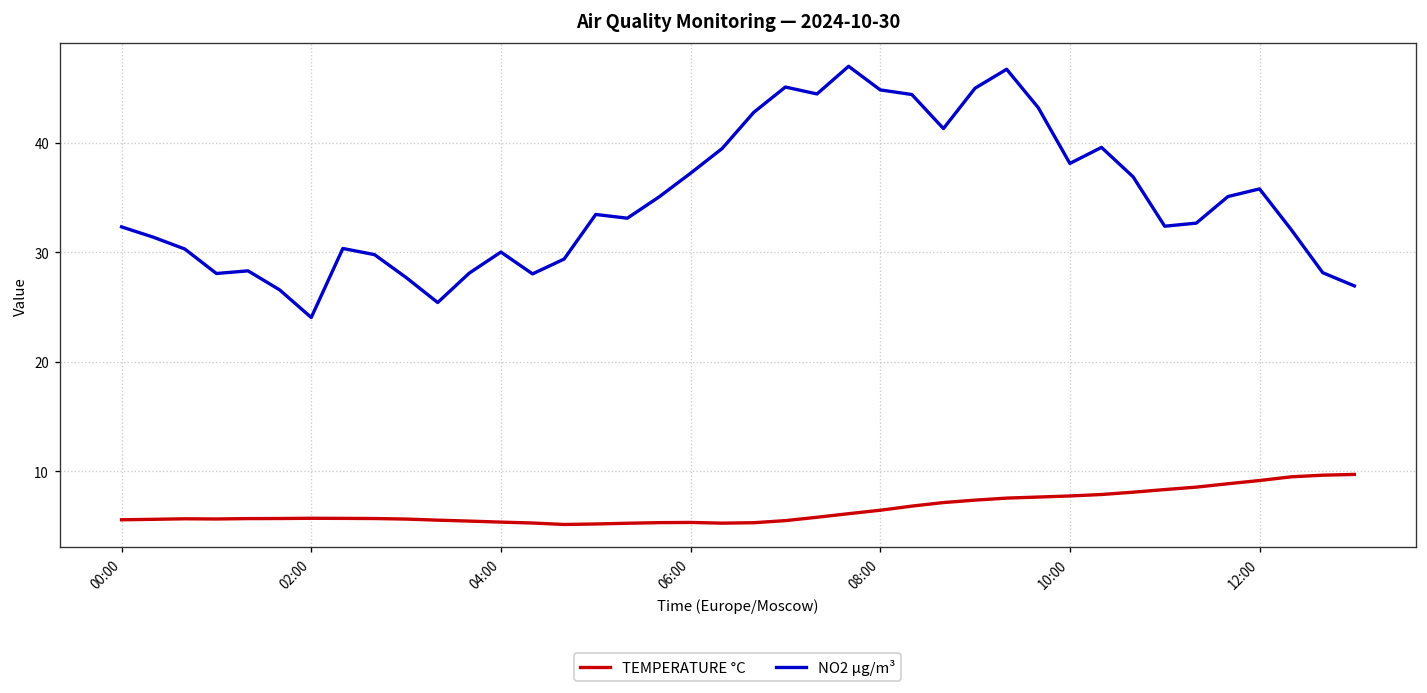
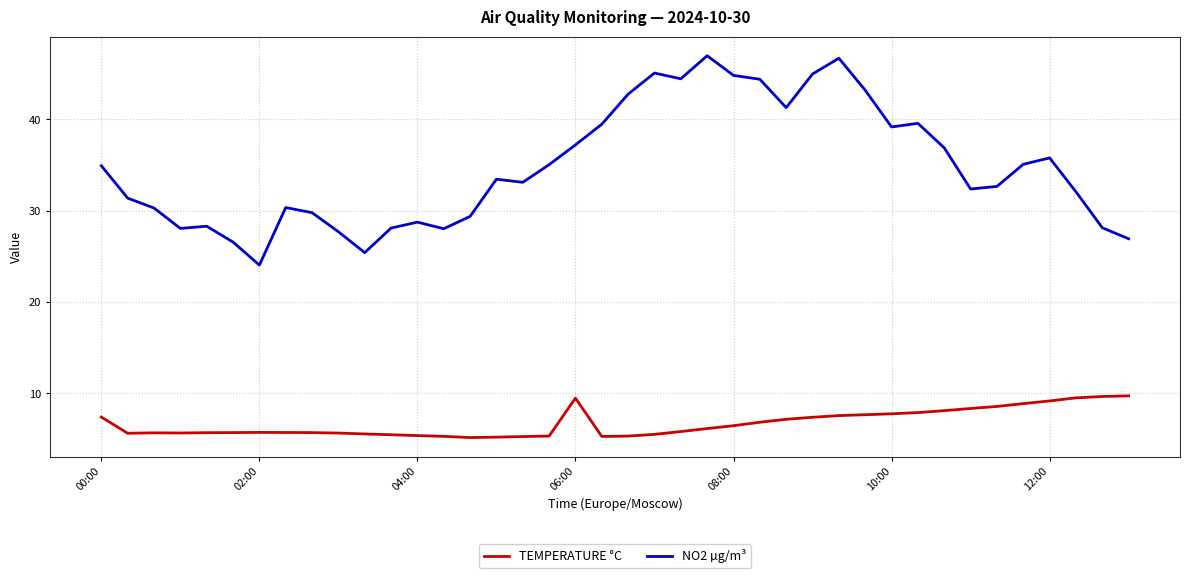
  {
    "TEMPERATURE °C": {
-     "00:00": 6,
+     "00:00": 7,
      "02:00": 6,
      "04:00": 5,
-     "06:00": 5,
+     "06:00": 9,
      "08:00": 6,
      "10:00": 8,
      "12:00": 9
    },
    "NO2 µg/m³": {
-     "00:00": 32,
+     "00:00": 35,
      "02:00": 24,
-     "04:00": 30,
+     "04:00": 29,
      "06:00": 37,
      "08:00": 45,
-     "10:00": 38,
+     "10:00": 39,
      "12:00": 36
    }
  }
